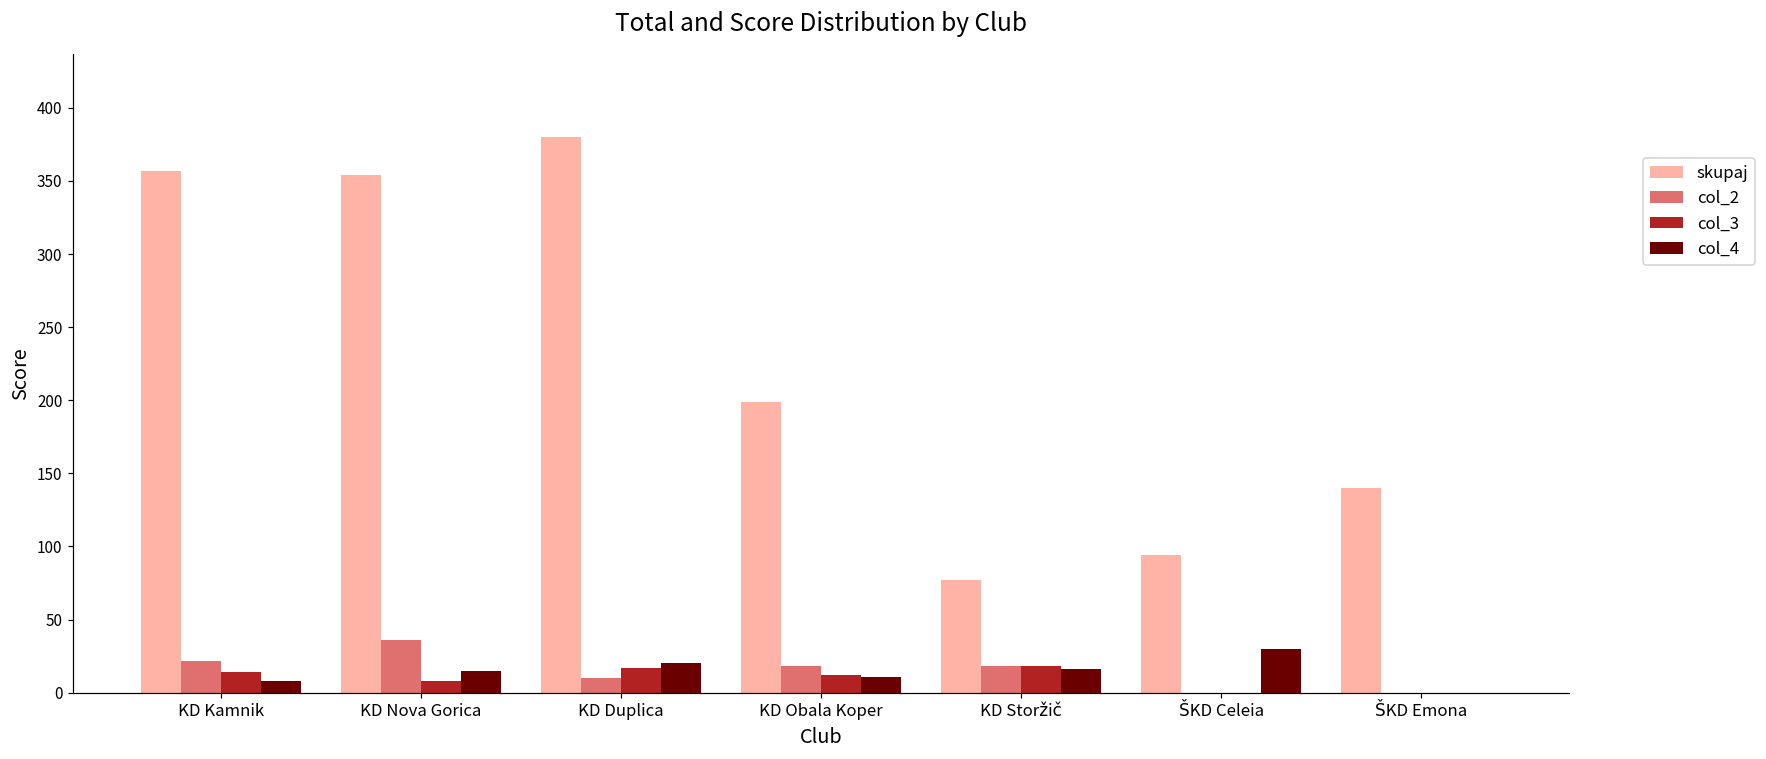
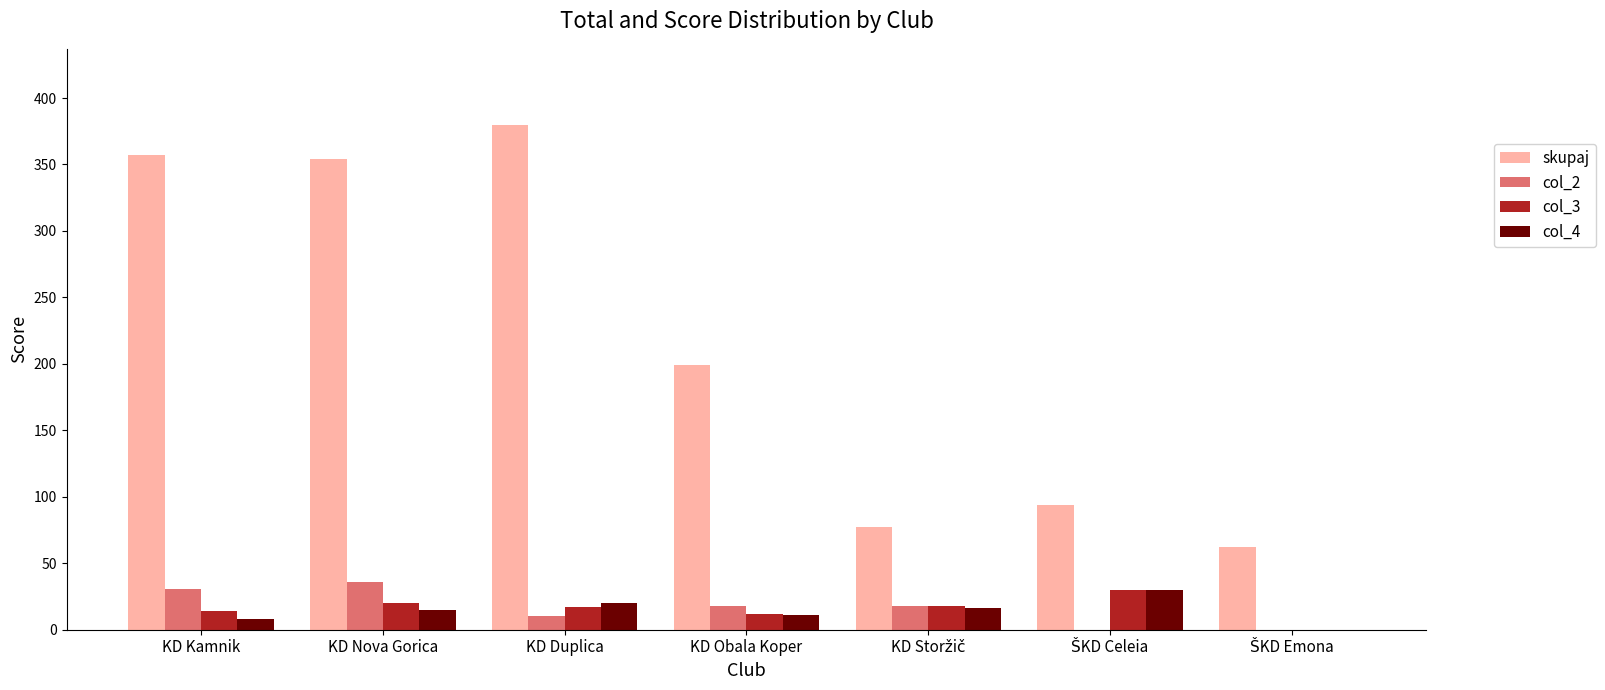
  {
    "skupaj": {
      "KD Kamnik": 357,
      "KD Nova Gorica": 354,
      "KD Duplica": 380,
      "KD Obala Koper": 199,
      "KD Storžič": 77,
      "ŠKD Celeia": 94,
-     "ŠKD Emona": 140
+     "ŠKD Emona": 62
    },
    "col_2": {
-     "KD Kamnik": 22,
+     "KD Kamnik": 31,
      "KD Nova Gorica": 36,
      "KD Duplica": 10,
      "KD Obala Koper": 18,
      "KD Storžič": 18,
      "ŠKD Celeia": 0,
      "ŠKD Emona": 0
    },
    "col_3": {
      "KD Kamnik": 14,
-     "KD Nova Gorica": 8,
+     "KD Nova Gorica": 20,
      "KD Duplica": 17,
      "KD Obala Koper": 12,
      "KD Storžič": 18,
-     "ŠKD Celeia": 0,
+     "ŠKD Celeia": 30,
      "ŠKD Emona": 0
    },
    "col_4": {
      "KD Kamnik": 8,
      "KD Nova Gorica": 15,
      "KD Duplica": 20,
      "KD Obala Koper": 11,
      "KD Storžič": 16,
      "ŠKD Celeia": 30,
      "ŠKD Emona": 0
    }
  }
